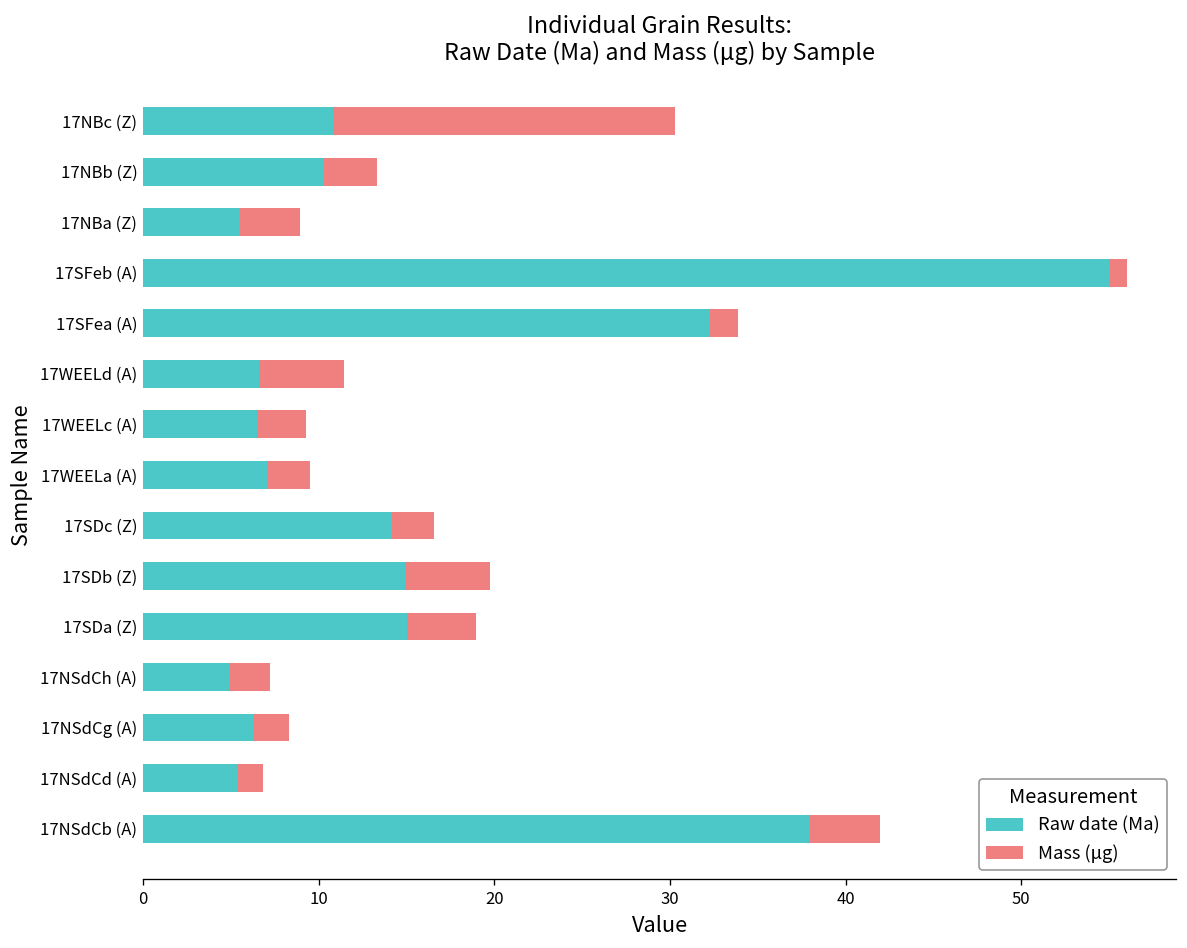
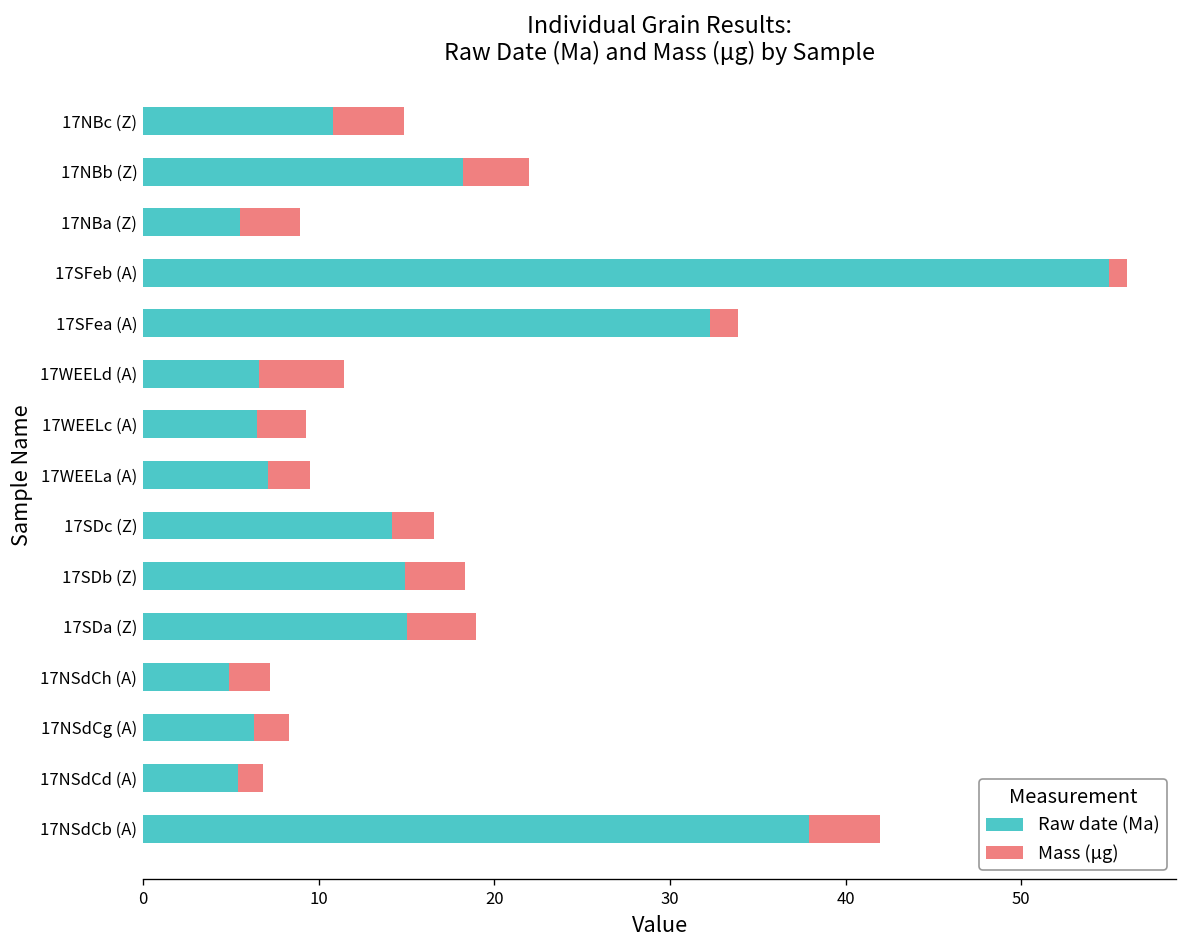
  {
    "Raw date (Ma)": {
      "17NBc (Z)": 10.8,
-     "17NBb (Z)": 10.3,
+     "17NBb (Z)": 18.2,
      "17NBa (Z)": 5.5,
      "17SFeb (A)": 55.0,
      "17SFea (A)": 32.3,
      "17WEELd (A)": 6.6,
      "17WEELc (A)": 6.5,
      "17WEELa (A)": 7.1,
      "17SDc (Z)": 14.2,
      "17SDb (Z)": 14.9,
      "17SDa (Z)": 15.0,
      "17NSdCh (A)": 4.9,
      "17NSdCg (A)": 6.3,
      "17NSdCd (A)": 5.4,
      "17NSdCb (A)": 37.9
    },
    "Mass (μg)": {
-     "17NBc (Z)": 19.5,
-     "17NBb (Z)": 3.0,
+     "17NBc (Z)": 4.1,
+     "17NBb (Z)": 3.8,
      "17NBa (Z)": 3.4,
      "17SFeb (A)": 1.0,
      "17SFea (A)": 1.5,
      "17WEELd (A)": 4.8,
      "17WEELc (A)": 2.8,
      "17WEELa (A)": 2.4,
      "17SDc (Z)": 2.3,
-     "17SDb (Z)": 4.8,
+     "17SDb (Z)": 3.4,
      "17SDa (Z)": 4.0,
      "17NSdCh (A)": 2.3,
      "17NSdCg (A)": 2.0,
      "17NSdCd (A)": 1.4,
      "17NSdCb (A)": 4.0
    }
  }
